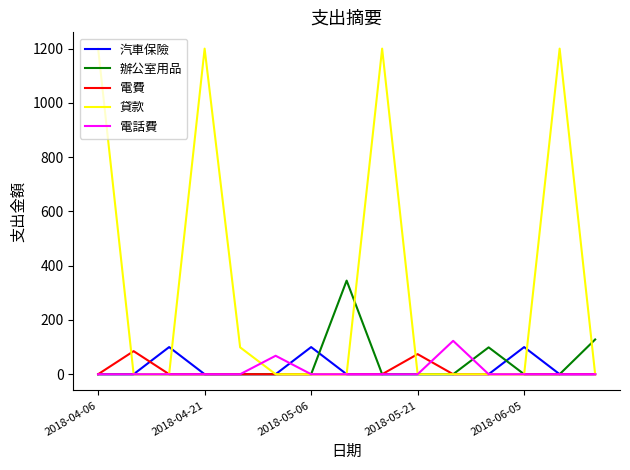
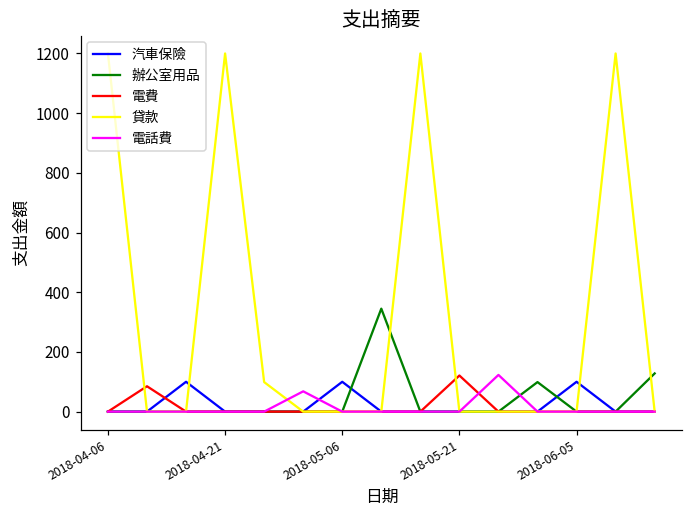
  {
    "汽車保險": {
      "2018-05-06": 100,
      "2018-06-05": 100
    },
    "電費": {
-     "2018-05-21": 70
+     "2018-05-21": 120
    },
    "貸款": {
      "2018-04-21": 1200
    }
  }
